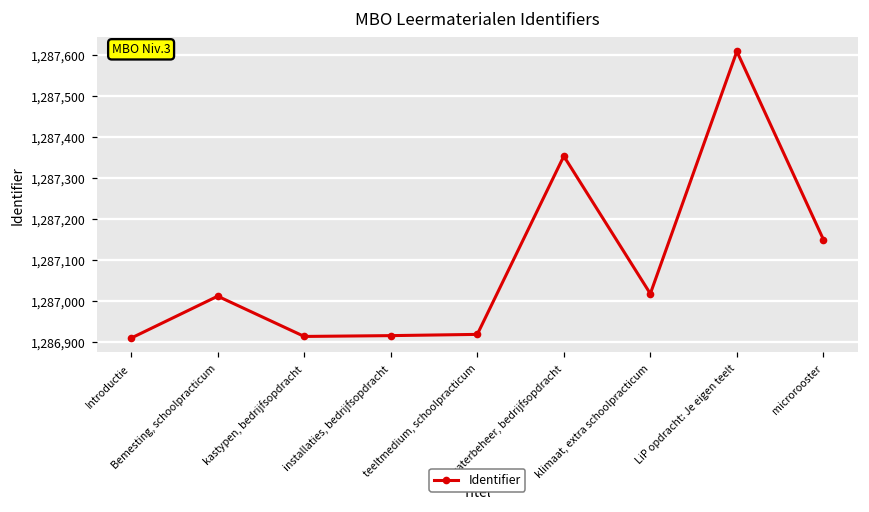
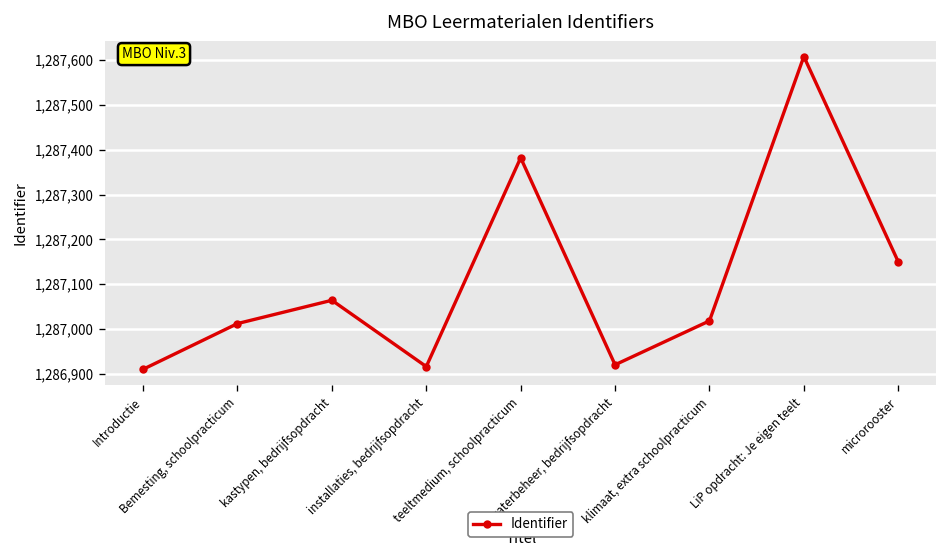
  {
    "Introductie": "1,286,910",
    "Bemesting, schoolpracticum": "1,287,010",
-   "kastypen, bedrijfsopdracht": "1,286,910",
+   "kastypen, bedrijfsopdracht": "1,287,060",
    "installaties, bedrijfsopdracht": "1,286,920",
-   "teeltmedium, schoolpracticum": "1,286,920",
-   "waterbeheer, bedrijfsopdracht": "1,287,350",
+   "teeltmedium, schoolpracticum": "1,287,380",
+   "waterbeheer, bedrijfsopdracht": "1,286,920",
    "klimaat, extra schoolpracticum": "1,287,020",
    "LiP opdracht: Je eigen teelt": "1,287,610",
    "microrooster": "1,287,150"
  }
